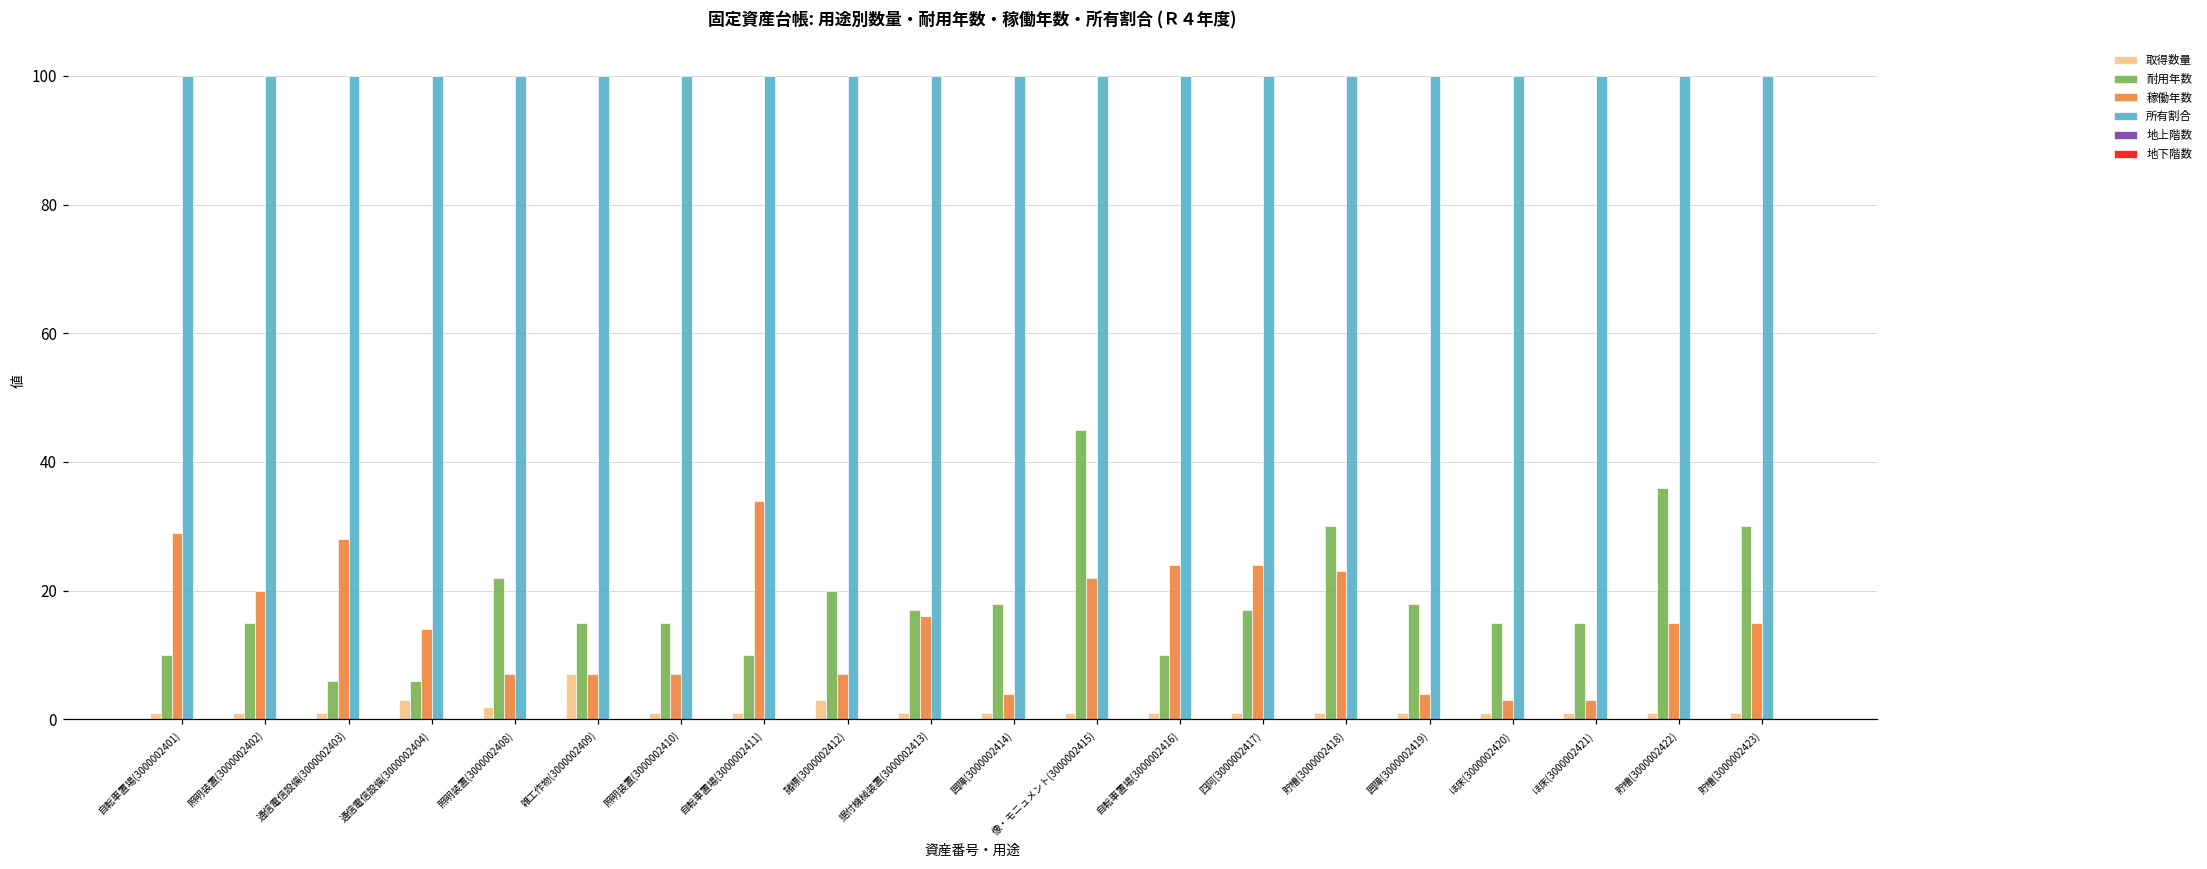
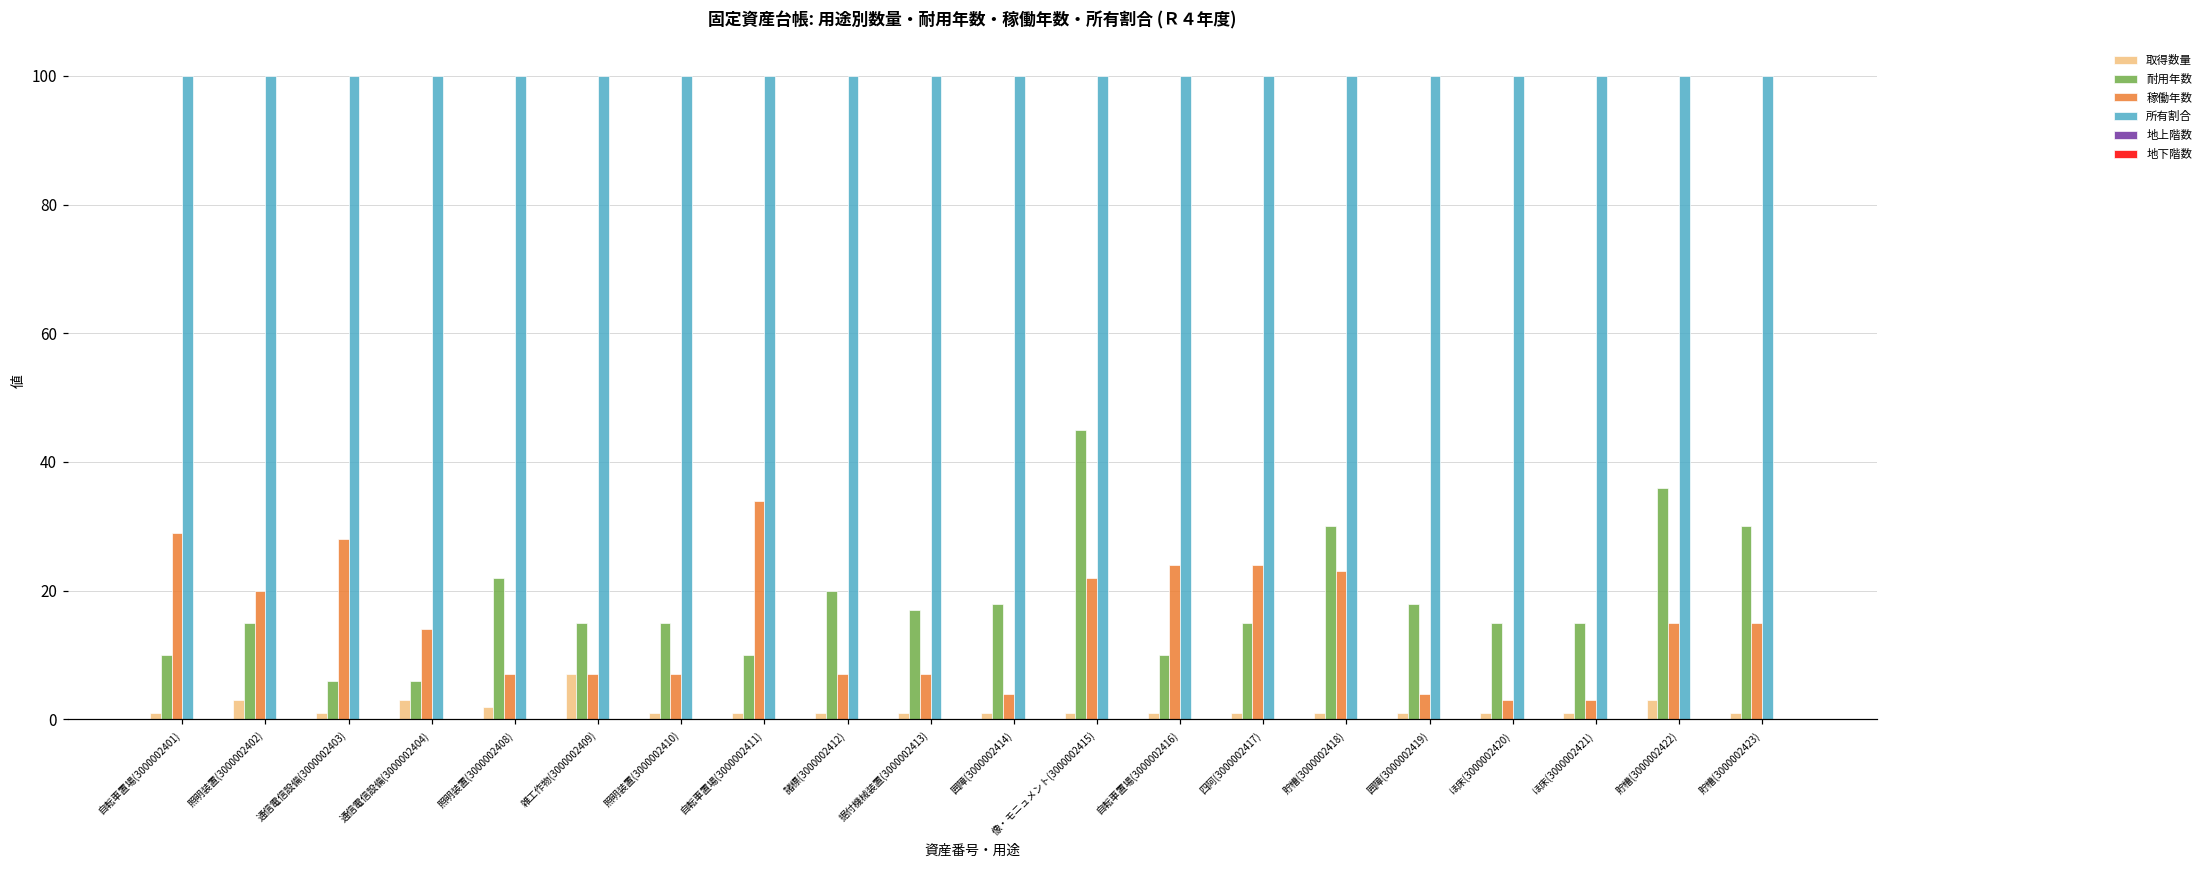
  {
    "取得数量": {
      "自転車置場(3000002401)": 1,
-     "照明装置(3000002402)": 1,
+     "照明装置(3000002402)": 3,
      "通信電信設備(3000002403)": 1,
      "通信電信設備(3000002404)": 3,
      "照明装置(3000002408)": 2,
      "雑工作物(3000002409)": 7,
      "照明装置(3000002410)": 1,
      "自転車置場(3000002411)": 1,
-     "諸標(3000002412)": 3,
+     "諸標(3000002412)": 1,
      "据付機械装置(3000002413)": 1,
      "囲障(3000002414)": 1,
      "像・モニュメント(3000002415)": 1,
      "自転車置場(3000002416)": 1,
      "四阿(3000002417)": 1,
      "貯槽(3000002418)": 1,
      "囲障(3000002419)": 1,
      "ほ床(3000002420)": 1,
      "ほ床(3000002421)": 1,
-     "貯槽(3000002422)": 1,
+     "貯槽(3000002422)": 3,
      "貯槽(3000002423)": 1
    },
    "耐用年数": {
      "自転車置場(3000002401)": 10,
      "照明装置(3000002402)": 15,
      "通信電信設備(3000002403)": 6,
      "通信電信設備(3000002404)": 6,
      "照明装置(3000002408)": 22,
      "雑工作物(3000002409)": 15,
      "照明装置(3000002410)": 15,
      "自転車置場(3000002411)": 10,
      "諸標(3000002412)": 20,
      "据付機械装置(3000002413)": 17,
      "囲障(3000002414)": 18,
      "像・モニュメント(3000002415)": 45,
      "自転車置場(3000002416)": 10,
-     "四阿(3000002417)": 17,
+     "四阿(3000002417)": 15,
      "貯槽(3000002418)": 30,
      "囲障(3000002419)": 18,
      "ほ床(3000002420)": 15,
      "ほ床(3000002421)": 15,
      "貯槽(3000002422)": 36,
      "貯槽(3000002423)": 30
    },
    "稼働年数": {
      "自転車置場(3000002401)": 29,
      "照明装置(3000002402)": 20,
      "通信電信設備(3000002403)": 28,
      "通信電信設備(3000002404)": 14,
      "照明装置(3000002408)": 7,
      "雑工作物(3000002409)": 7,
      "照明装置(3000002410)": 7,
      "自転車置場(3000002411)": 34,
      "諸標(3000002412)": 7,
-     "据付機械装置(3000002413)": 16,
+     "据付機械装置(3000002413)": 7,
      "囲障(3000002414)": 4,
      "像・モニュメント(3000002415)": 22,
      "自転車置場(3000002416)": 24,
      "四阿(3000002417)": 24,
      "貯槽(3000002418)": 23,
      "囲障(3000002419)": 4,
      "ほ床(3000002420)": 3,
      "ほ床(3000002421)": 3,
      "貯槽(3000002422)": 15,
      "貯槽(3000002423)": 15
    },
    "所有割合": {
      "自転車置場(3000002401)": 100,
      "照明装置(3000002402)": 100,
      "通信電信設備(3000002403)": 100,
      "通信電信設備(3000002404)": 100,
      "照明装置(3000002408)": 100,
      "雑工作物(3000002409)": 100,
      "照明装置(3000002410)": 100,
      "自転車置場(3000002411)": 100,
      "諸標(3000002412)": 100,
      "据付機械装置(3000002413)": 100,
      "囲障(3000002414)": 100,
      "像・モニュメント(3000002415)": 100,
      "自転車置場(3000002416)": 100,
      "四阿(3000002417)": 100,
      "貯槽(3000002418)": 100,
      "囲障(3000002419)": 100,
      "ほ床(3000002420)": 100,
      "ほ床(3000002421)": 100,
      "貯槽(3000002422)": 100,
      "貯槽(3000002423)": 100
    },
    "地上階数": {
      "自転車置場(3000002401)": 0,
      "照明装置(3000002402)": 0,
      "通信電信設備(3000002403)": 0,
      "通信電信設備(3000002404)": 0,
      "照明装置(3000002408)": 0,
      "雑工作物(3000002409)": 0,
      "照明装置(3000002410)": 0,
      "自転車置場(3000002411)": 0,
      "諸標(3000002412)": 0,
      "据付機械装置(3000002413)": 0,
      "囲障(3000002414)": 0,
      "像・モニュメント(3000002415)": 0,
      "自転車置場(3000002416)": 0,
      "四阿(3000002417)": 0,
      "貯槽(3000002418)": 0,
      "囲障(3000002419)": 0,
      "ほ床(3000002420)": 0,
      "ほ床(3000002421)": 0,
      "貯槽(3000002422)": 0,
      "貯槽(3000002423)": 0
    },
    "地下階数": {
      "自転車置場(3000002401)": 0,
      "照明装置(3000002402)": 0,
      "通信電信設備(3000002403)": 0,
      "通信電信設備(3000002404)": 0,
      "照明装置(3000002408)": 0,
      "雑工作物(3000002409)": 0,
      "照明装置(3000002410)": 0,
      "自転車置場(3000002411)": 0,
      "諸標(3000002412)": 0,
      "据付機械装置(3000002413)": 0,
      "囲障(3000002414)": 0,
      "像・モニュメント(3000002415)": 0,
      "自転車置場(3000002416)": 0,
      "四阿(3000002417)": 0,
      "貯槽(3000002418)": 0,
      "囲障(3000002419)": 0,
      "ほ床(3000002420)": 0,
      "ほ床(3000002421)": 0,
      "貯槽(3000002422)": 0,
      "貯槽(3000002423)": 0
    }
  }
